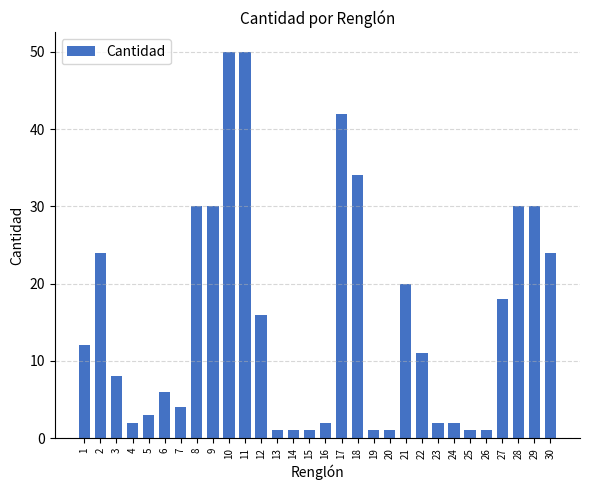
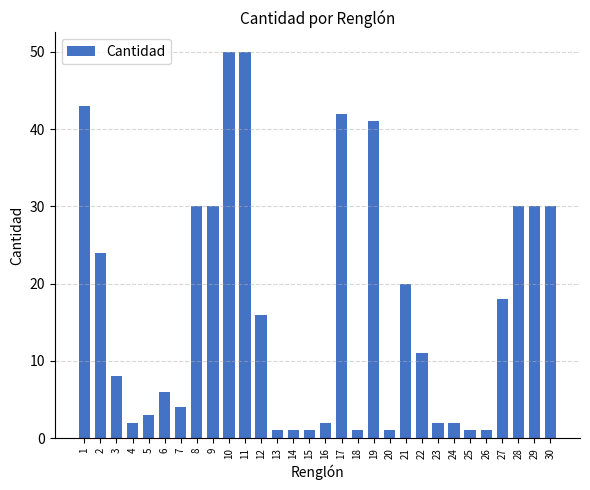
  {
-   "1": 12,
+   "1": 43,
    "2": 24,
    "3": 8,
    "4": 2,
    "5": 3,
    "6": 6,
    "7": 4,
    "8": 30,
    "9": 30,
    "10": 50,
    "11": 50,
    "12": 16,
    "13": 1,
    "14": 1,
    "15": 1,
    "16": 2,
    "17": 42,
-   "18": 34,
-   "19": 1,
+   "18": 1,
+   "19": 41,
    "20": 1,
    "21": 20,
    "22": 11,
    "23": 2,
    "24": 2,
    "25": 1,
    "26": 1,
    "27": 18,
    "28": 30,
    "29": 30,
-   "30": 24
+   "30": 30
  }
